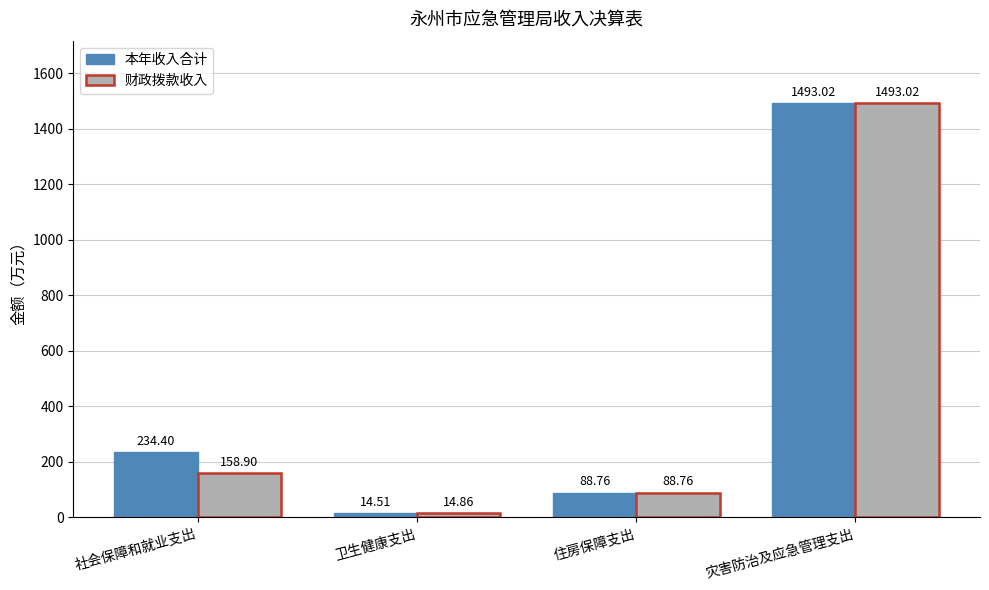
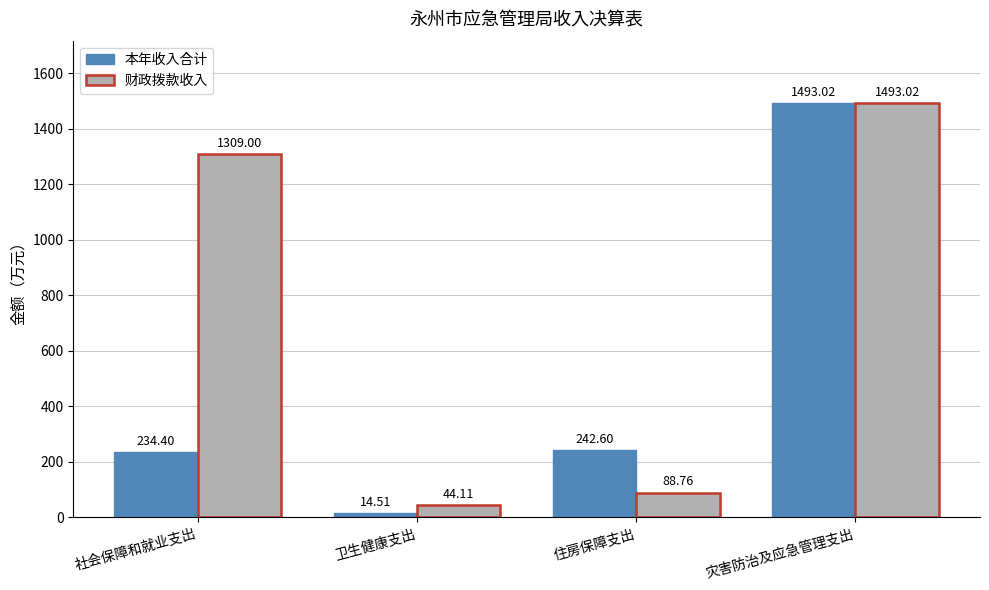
  {
    "本年收入合计": {
      "社会保障和就业支出": 234.40,
      "卫生健康支出": 14.51,
-     "住房保障支出": 88.76,
+     "住房保障支出": 242.60,
      "灾害防治及应急管理支出": 1493.02
    },
    "财政拨款收入": {
-     "社会保障和就业支出": 158.90,
-     "卫生健康支出": 14.86,
+     "社会保障和就业支出": 1309.00,
+     "卫生健康支出": 44.11,
      "住房保障支出": 88.76,
      "灾害防治及应急管理支出": 1493.02
    }
  }
